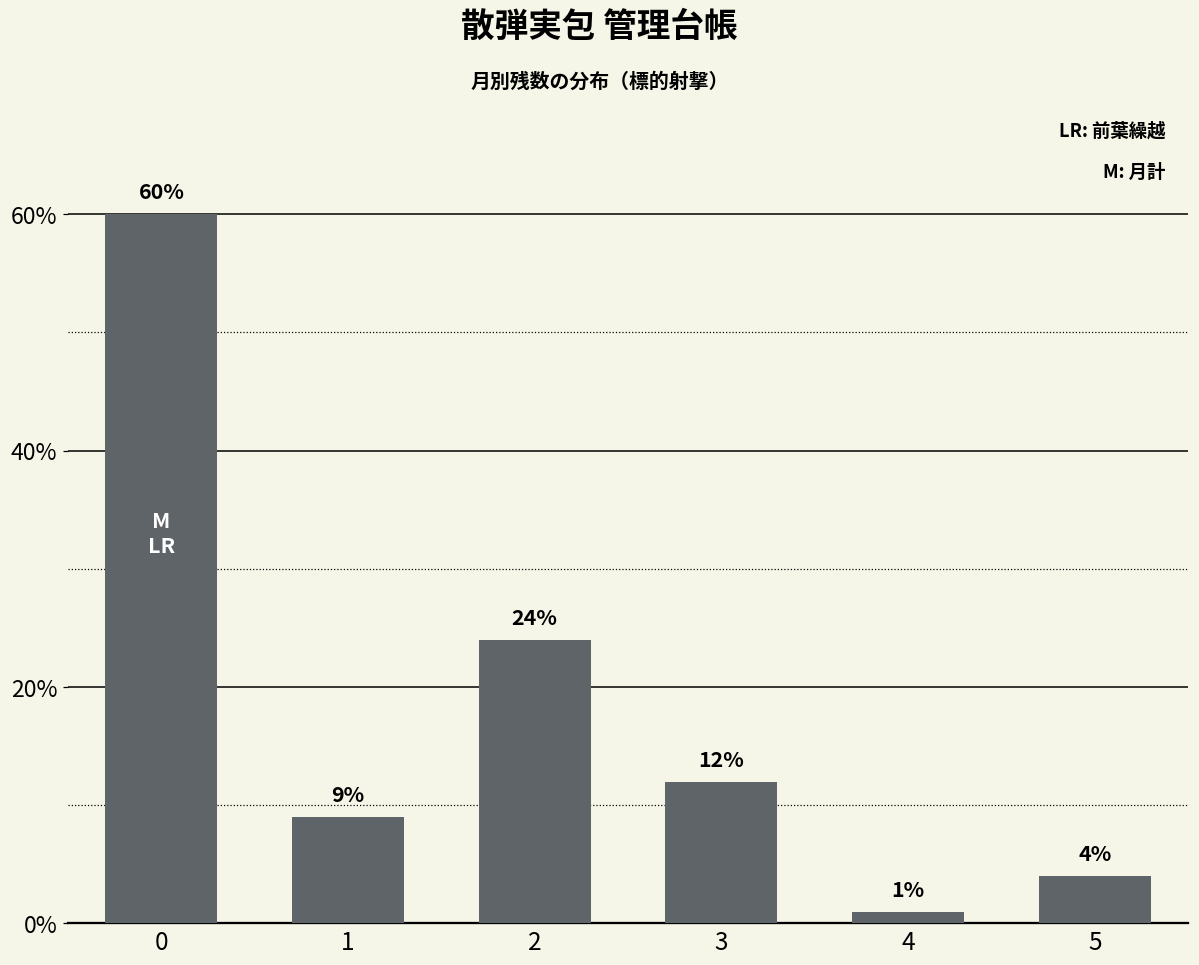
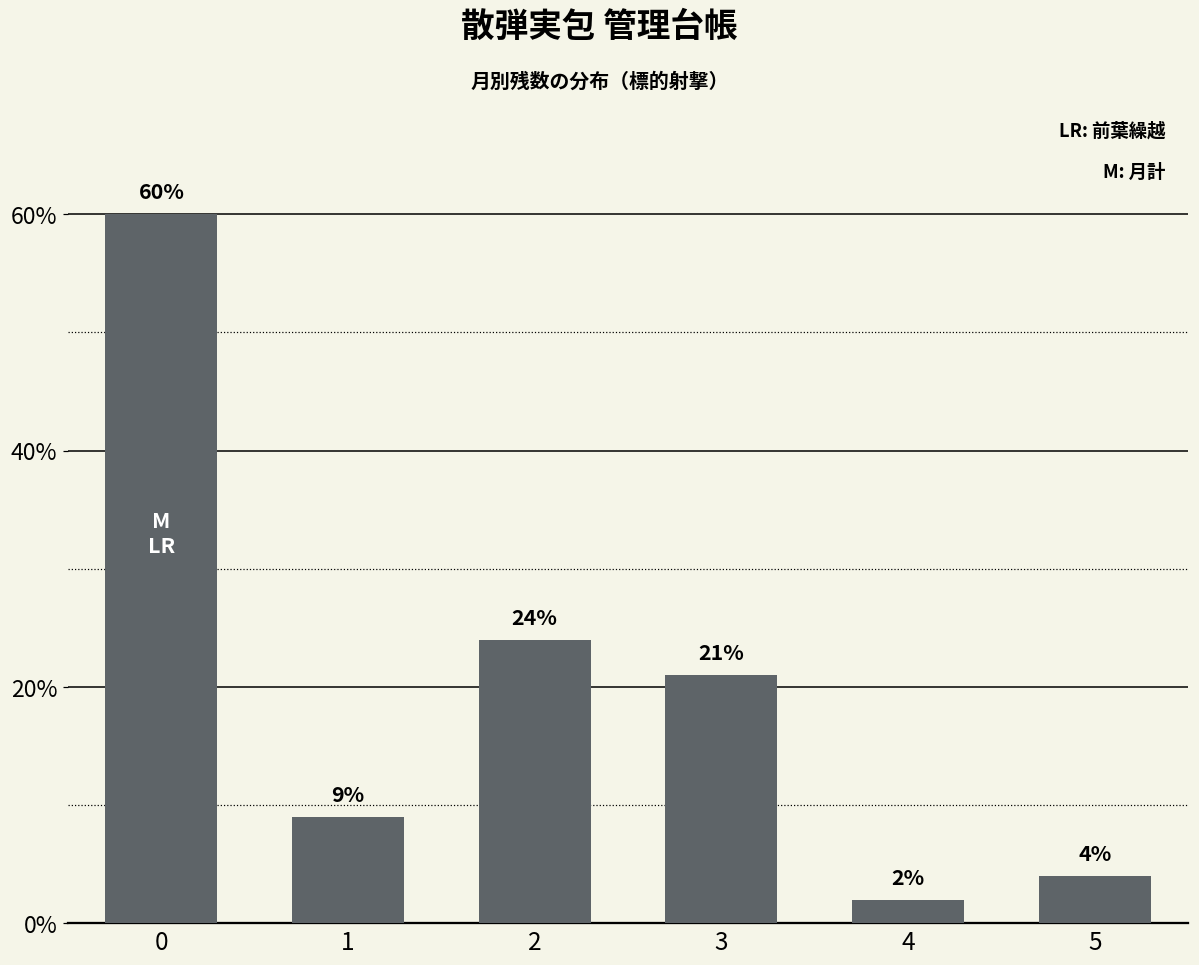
  {
    "0": "60%",
    "1": "9%",
    "2": "24%",
-   "3": "12%",
-   "4": "1%",
+   "3": "21%",
+   "4": "2%",
    "5": "4%"
  }
